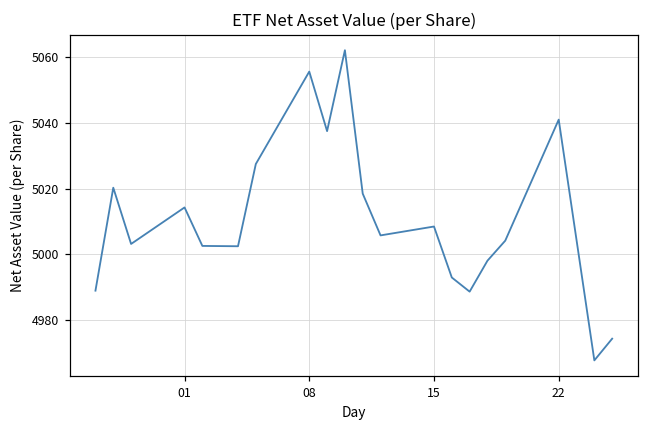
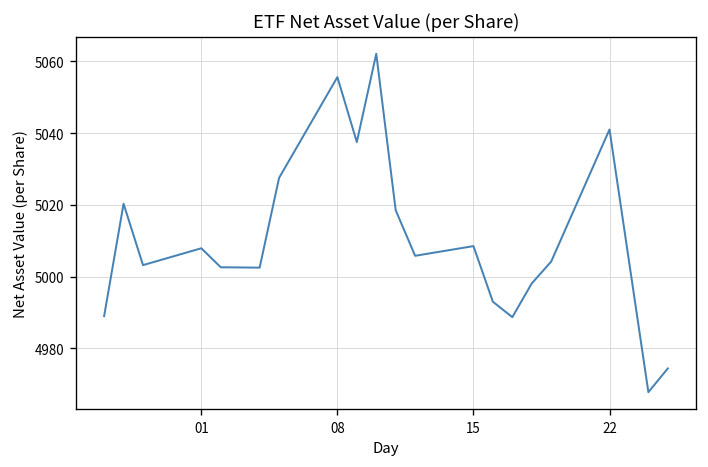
  {
-   "01": 5014,
+   "01": 5008,
    "08": 5056,
    "15": 5009,
    "22": 5041
  }
